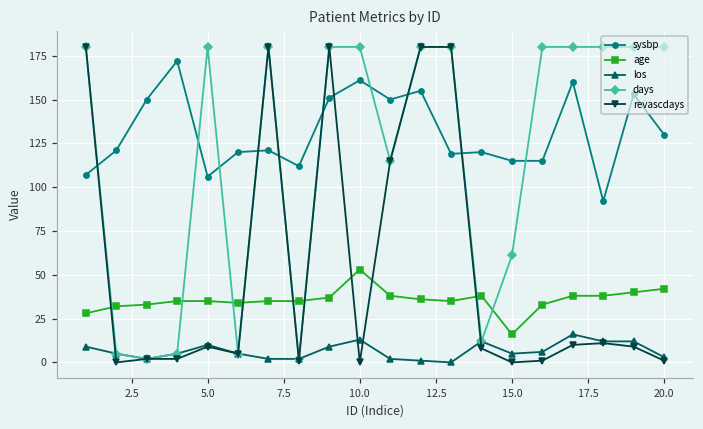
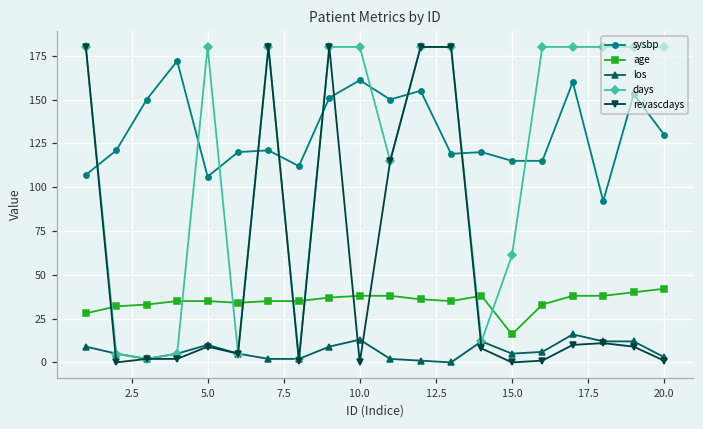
  {
    "age": {
      "5.0": 35,
-     "10.0": 53,
+     "10.0": 38,
      "15.0": 16,
      "20.0": 42
    },
    "days": {
      "5.0": 180,
      "10.0": 180,
      "15.0": 61
    }
  }
